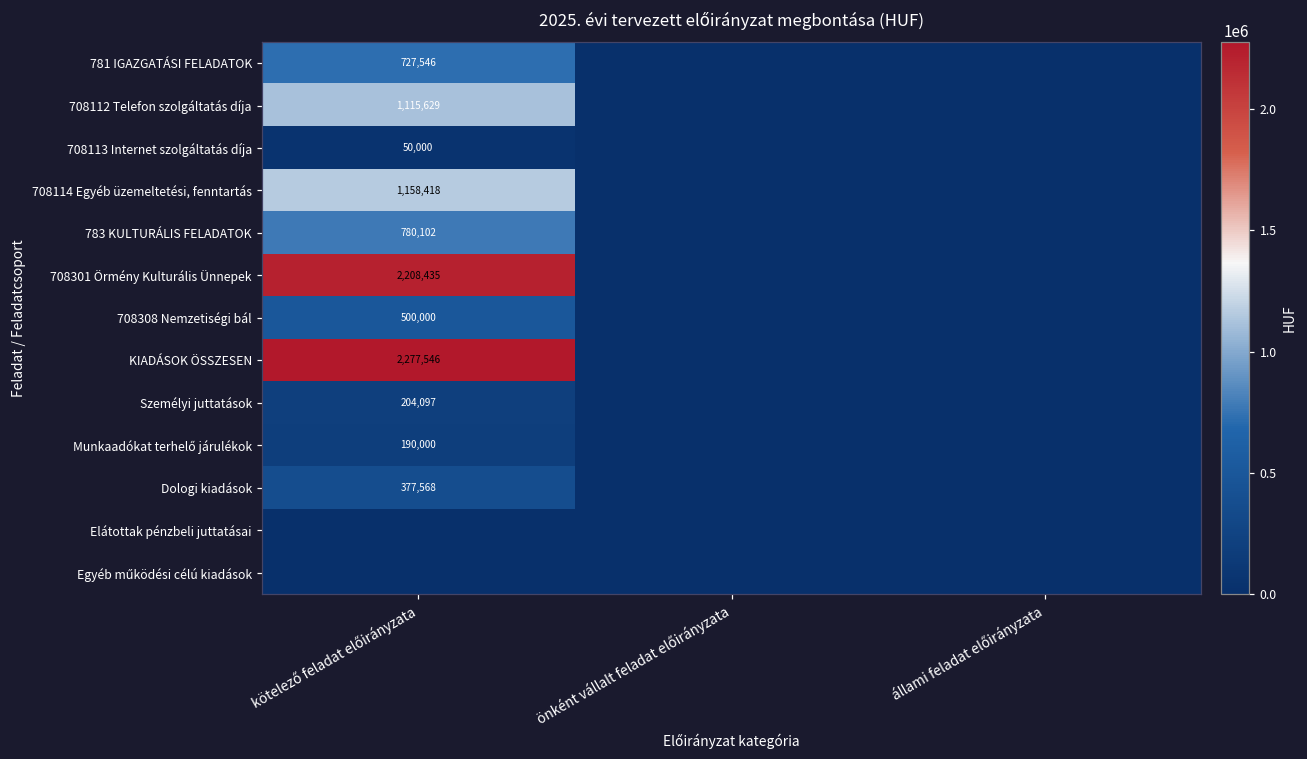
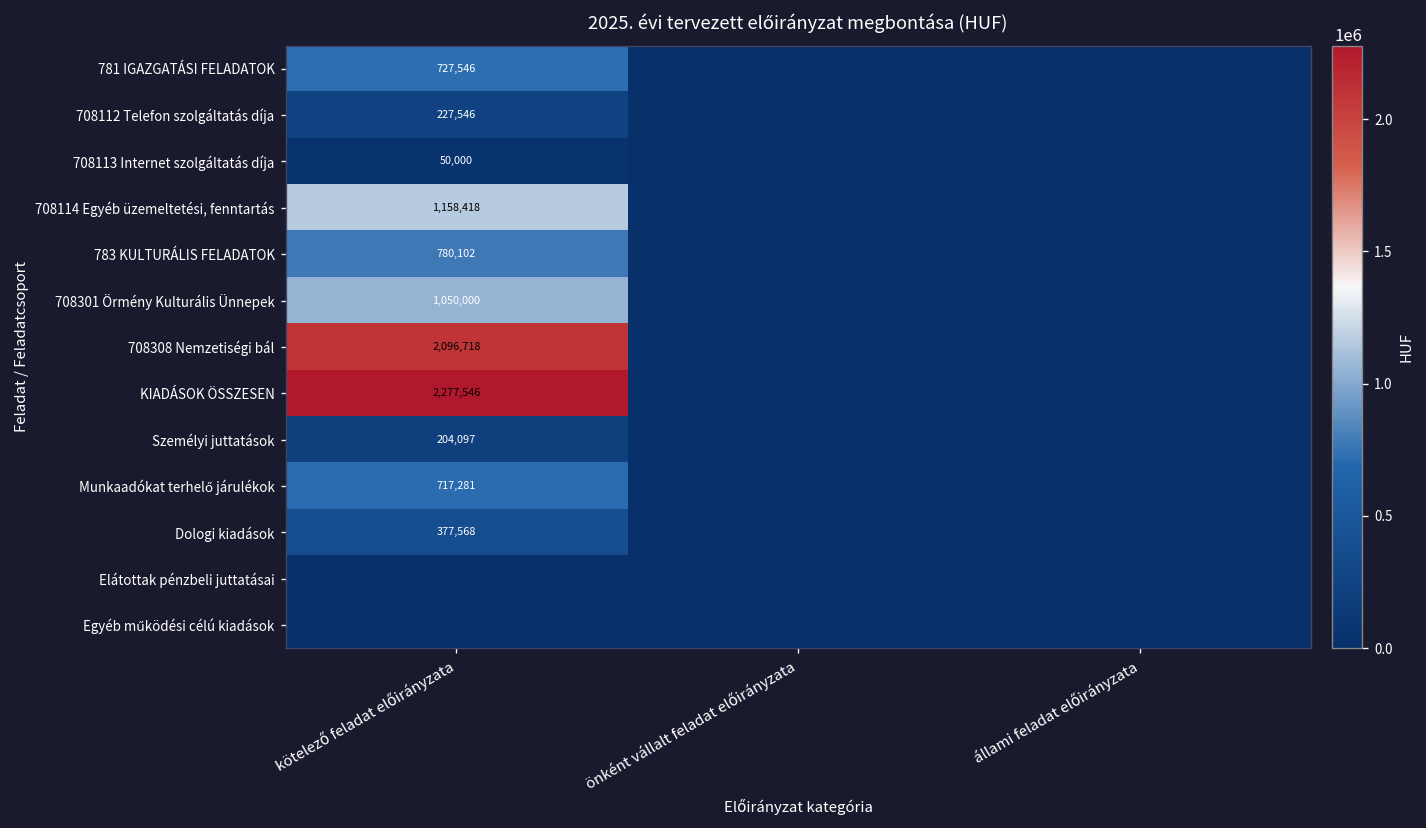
  {
    "781 IGAZGATÁSI FELADATOK": {
      "kötelező feladat előirányzata": "727,546"
    },
    "708112 Telefon szolgáltatás díja": {
-     "kötelező feladat előirányzata": "1,115,629"
+     "kötelező feladat előirányzata": "227,546"
    },
    "708113 Internet szolgáltatás díja": {
      "kötelező feladat előirányzata": "50,000"
    },
    "708114 Egyéb üzemeltetési, fenntartás": {
      "kötelező feladat előirányzata": "1,158,418"
    },
    "783 KULTURÁLIS FELADATOK": {
      "kötelező feladat előirányzata": "780,102"
    },
    "708301 Örmény Kulturális Ünnepek": {
-     "kötelező feladat előirányzata": "2,208,435"
+     "kötelező feladat előirányzata": "1,050,000"
    },
    "708308 Nemzetiségi bál": {
-     "kötelező feladat előirányzata": "500,000"
+     "kötelező feladat előirányzata": "2,096,718"
    },
    "KIADÁSOK ÖSSZESEN": {
      "kötelező feladat előirányzata": "2,277,546"
    },
    "Személyi juttatások": {
      "kötelező feladat előirányzata": "204,097"
    },
    "Munkaadókat terhelő járulékok": {
-     "kötelező feladat előirányzata": "190,000"
+     "kötelező feladat előirányzata": "717,281"
    },
    "Dologi kiadások": {
      "kötelező feladat előirányzata": "377,568"
    }
  }
